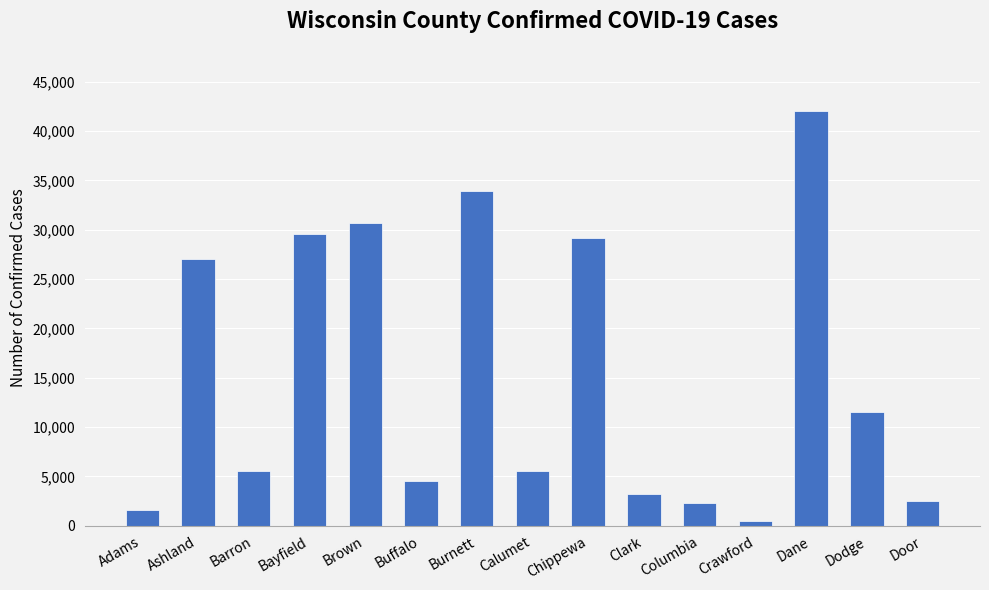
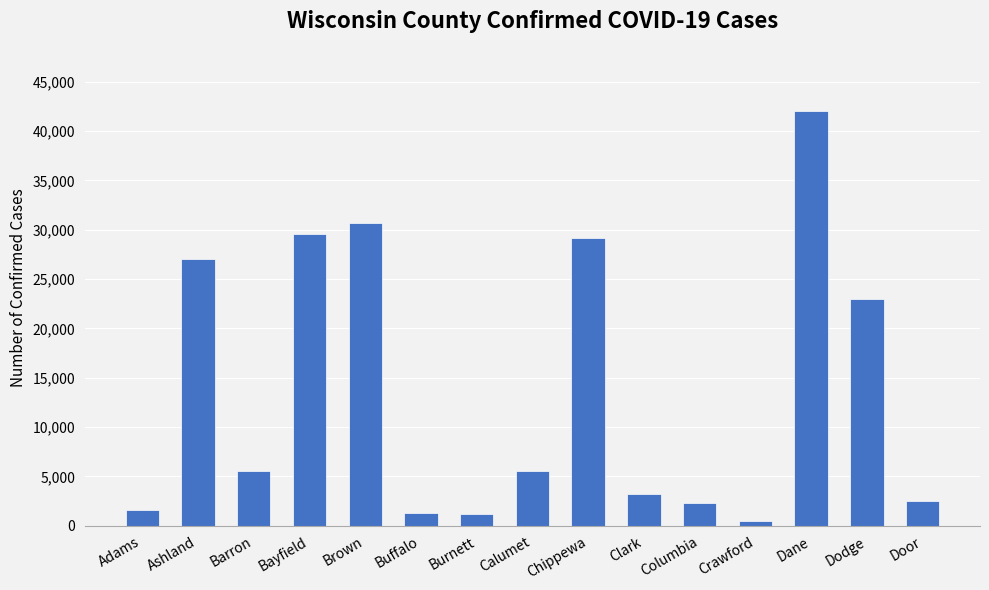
  {
    "Adams": "2,000",
    "Ashland": "27,000",
    "Barron": "6,000",
    "Bayfield": "30,000",
    "Brown": "31,000",
-   "Buffalo": "5,000",
-   "Burnett": "34,000",
+   "Buffalo": "1,000",
+   "Burnett": "1,000",
    "Calumet": "6,000",
    "Chippewa": "29,000",
    "Clark": "3,000",
    "Columbia": "2,000",
    "Crawford": "0",
    "Dane": "42,000",
-   "Dodge": "12,000",
+   "Dodge": "23,000",
    "Door": "3,000"
  }
